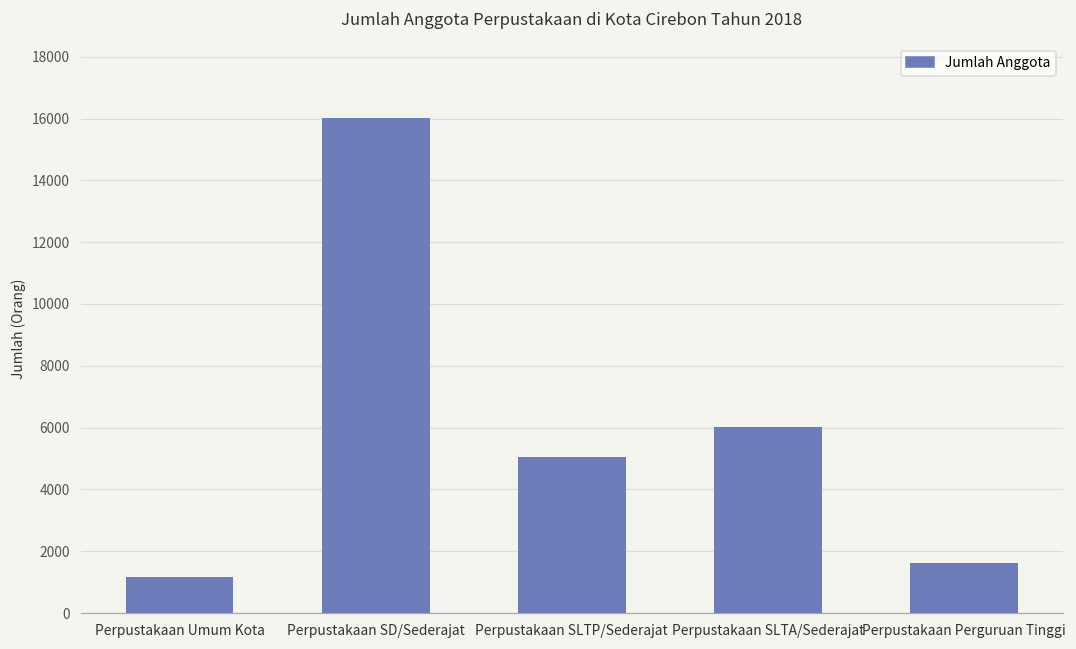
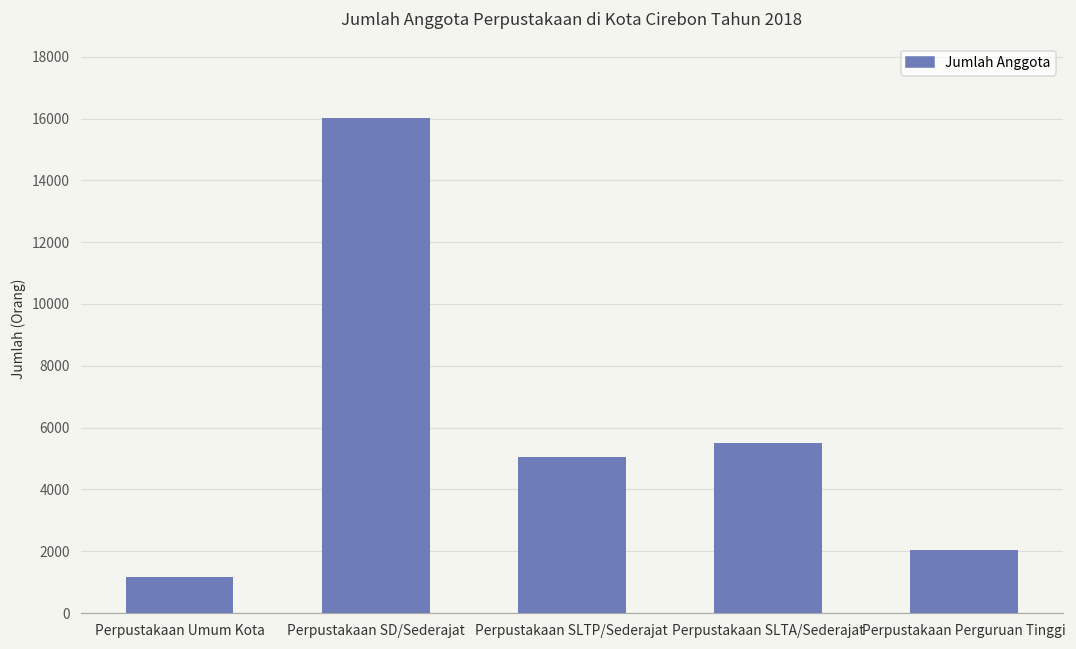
  {
    "Perpustakaan Umum Kota": 1200,
    "Perpustakaan SD/Sederajat": 16000,
    "Perpustakaan SLTP/Sederajat": 5000,
-   "Perpustakaan SLTA/Sederajat": 6000,
-   "Perpustakaan Perguruan Tinggi": 1600
+   "Perpustakaan SLTA/Sederajat": 5500,
+   "Perpustakaan Perguruan Tinggi": 2000
  }
